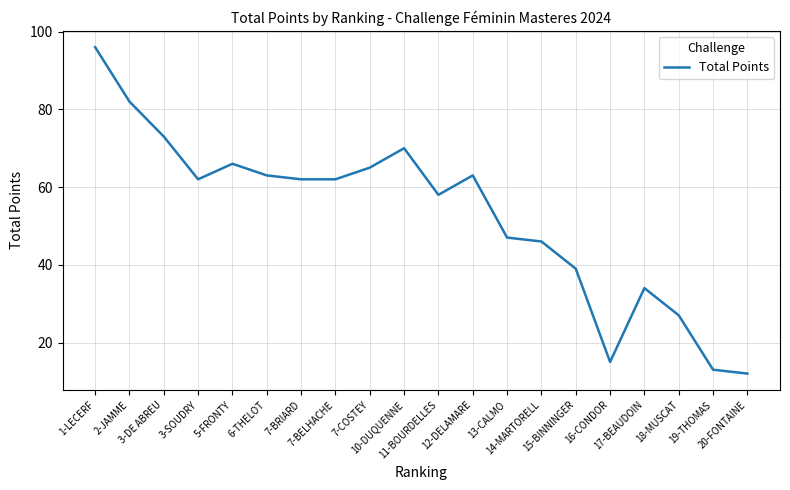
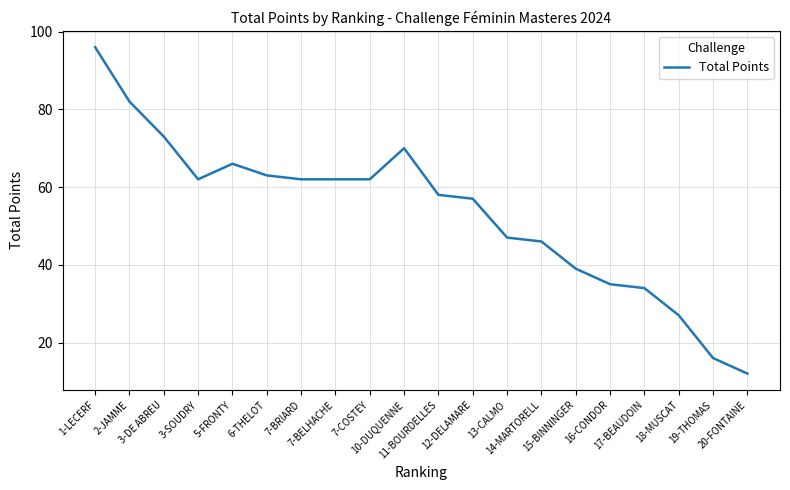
  {
    "1-LECERF": 96,
    "2-JAMME": 82,
    "3-DE ABREU": 73,
    "3-SOUDRY": 62,
    "5-FRONTY": 66,
    "6-THELOT": 63,
    "7-BRIARD": 62,
    "7-BELHACHE": 62,
-   "7-COSTEY": 65,
+   "7-COSTEY": 62,
    "10-DUQUENNE": 70,
    "11-BOURDELLES": 58,
-   "12-DELAMARE": 63,
+   "12-DELAMARE": 57,
    "13-CALMO": 47,
    "14-MARTORELL": 46,
    "15-BINNINGER": 39,
-   "16-CONDOR": 15,
+   "16-CONDOR": 35,
    "17-BEAUDOIN": 34,
    "18-MUSCAT": 27,
-   "19-THOMAS": 13,
+   "19-THOMAS": 16,
    "20-FONTAINE": 12
  }
